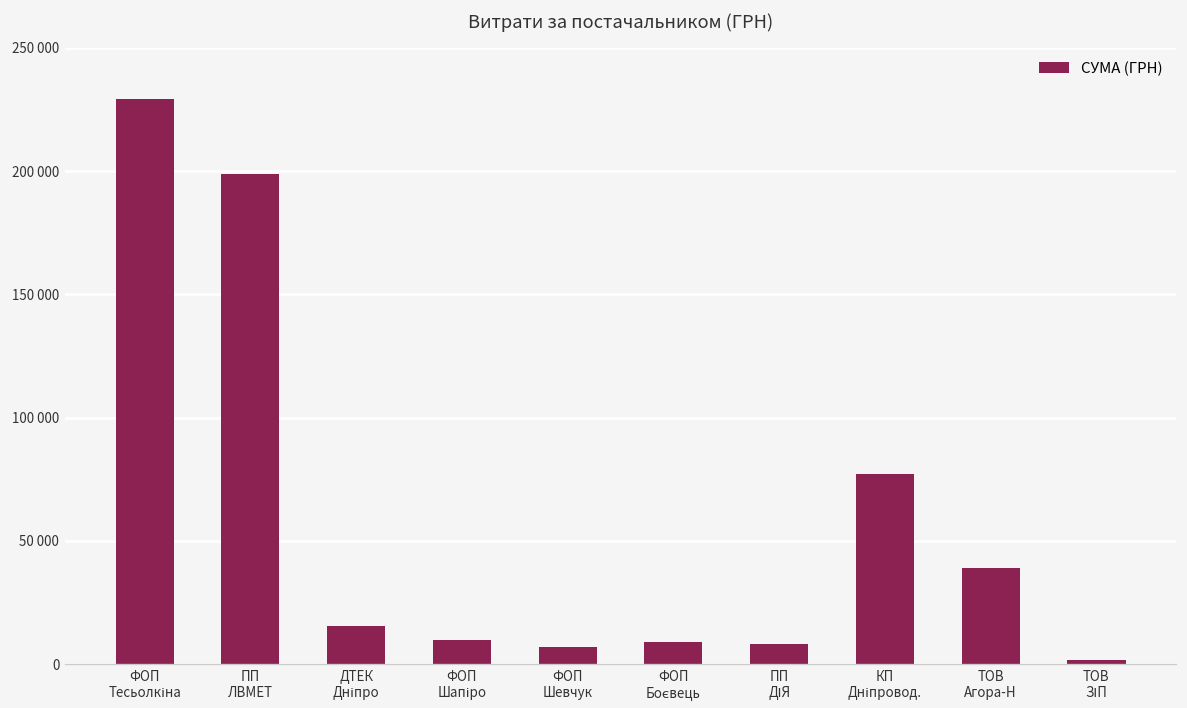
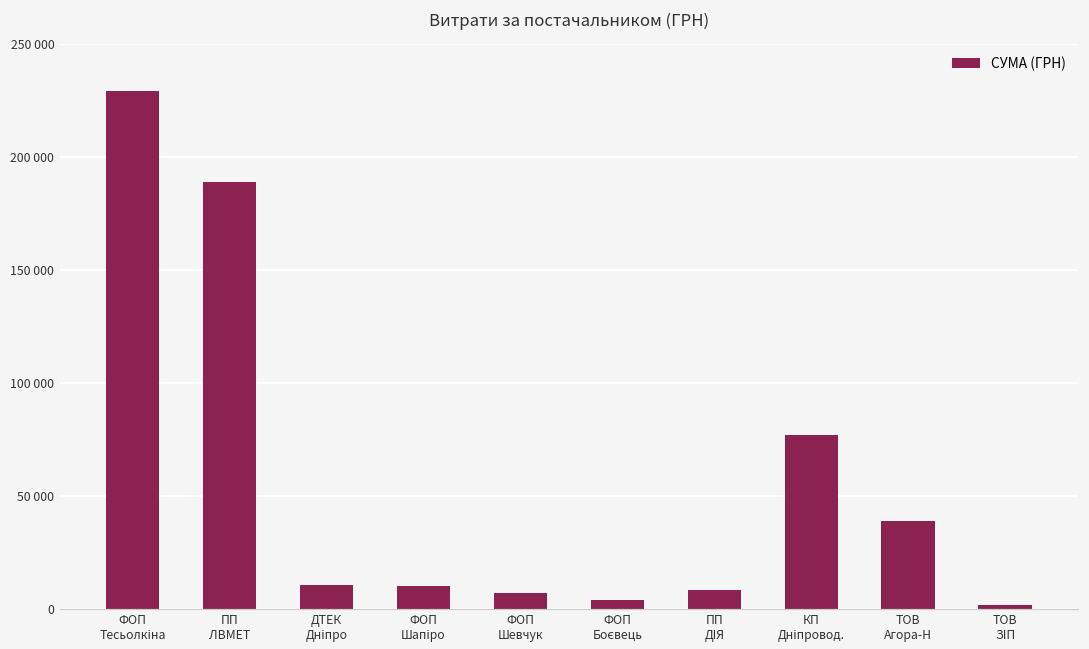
  {
    "ФОП Тесьолкіна": 229000,
-   "ПП ЛВМЕТ": 199000,
-   "ДТЕК Дніпро": 15000,
+   "ПП ЛВМЕТ": 189000,
+   "ДТЕК Дніпро": 11000,
    "ФОП Шапіро": 10000,
    "ФОП Шевчук": 7000,
-   "ФОП Боєвець": 9000,
+   "ФОП Боєвець": 4000,
    "ПП ДІЯ": 8000,
    "КП Дніпровод.": 77000,
    "ТОВ Агора-Н": 39000,
    "ТОВ ЗІП": 2000
  }
